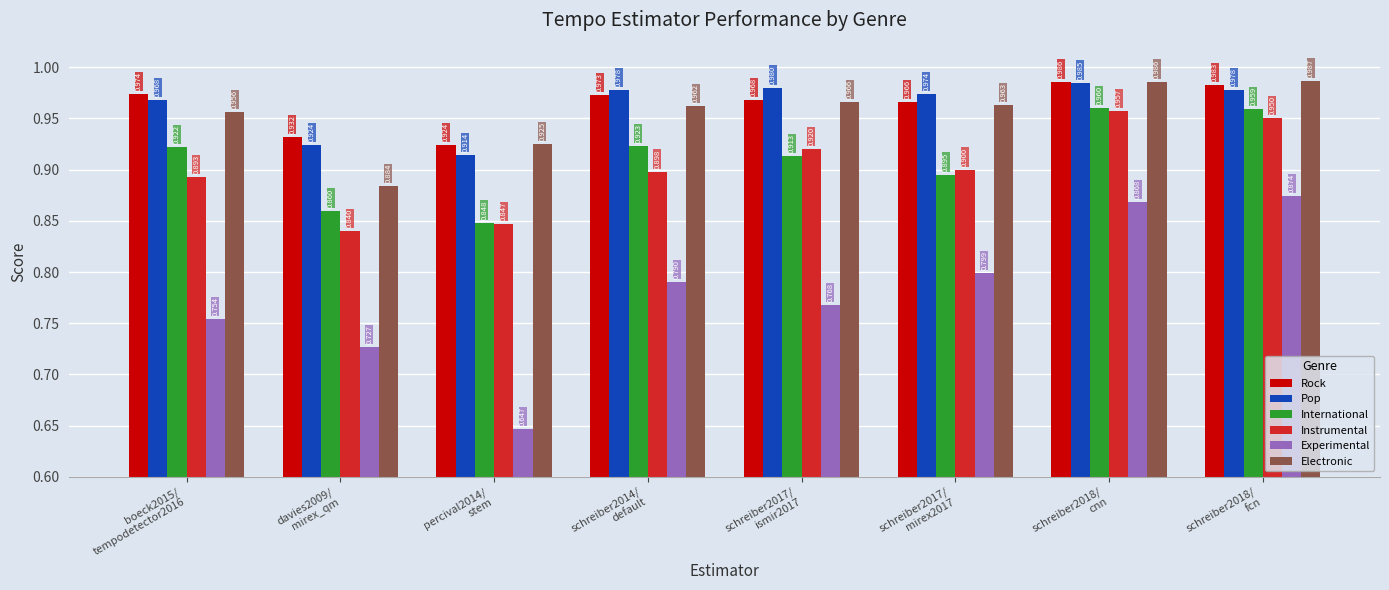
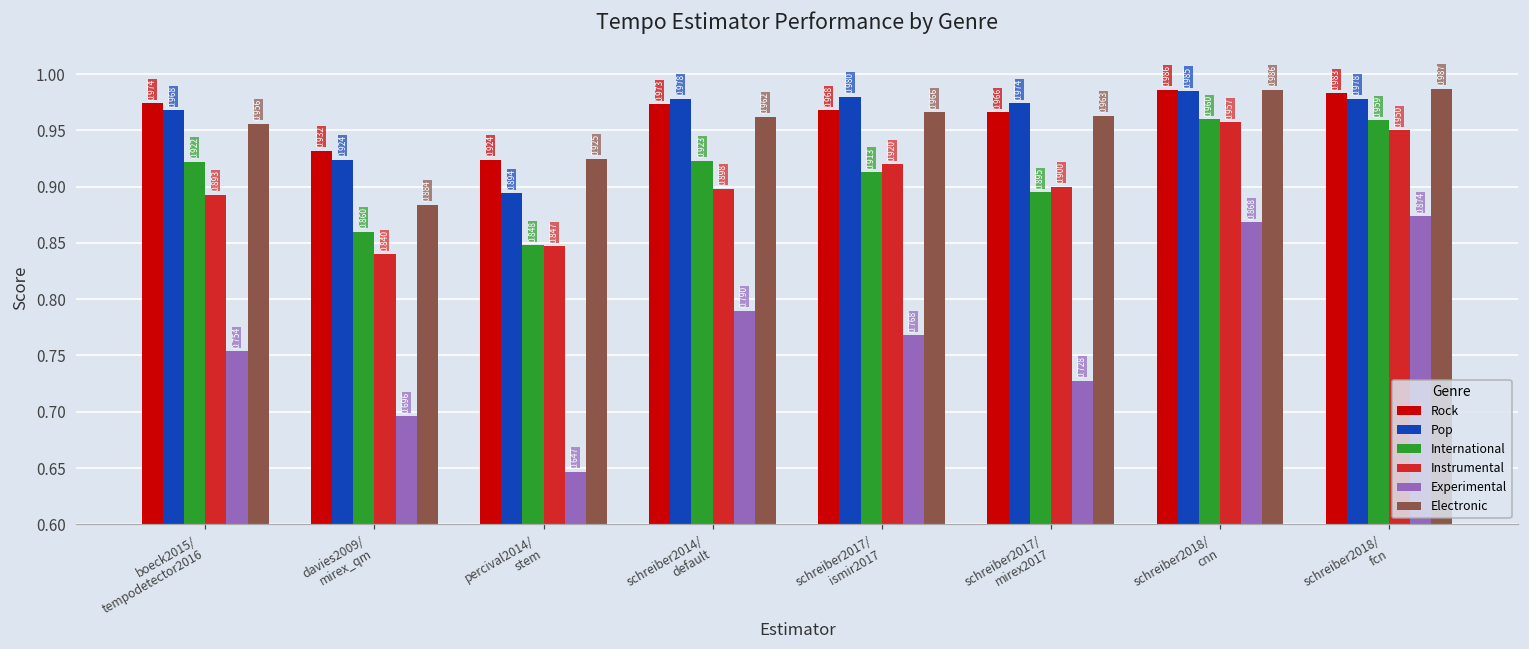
  {
    "Pop": {
-     "percival2014/ stem": 0.914
+     "percival2014/ stem": 0.894
    },
    "Experimental": {
-     "davies2009/ mirex_qm": 0.727,
-     "schreiber2017/ mirex2017": 0.799
+     "davies2009/ mirex_qm": 0.696,
+     "schreiber2017/ mirex2017": 0.728
    }
  }
